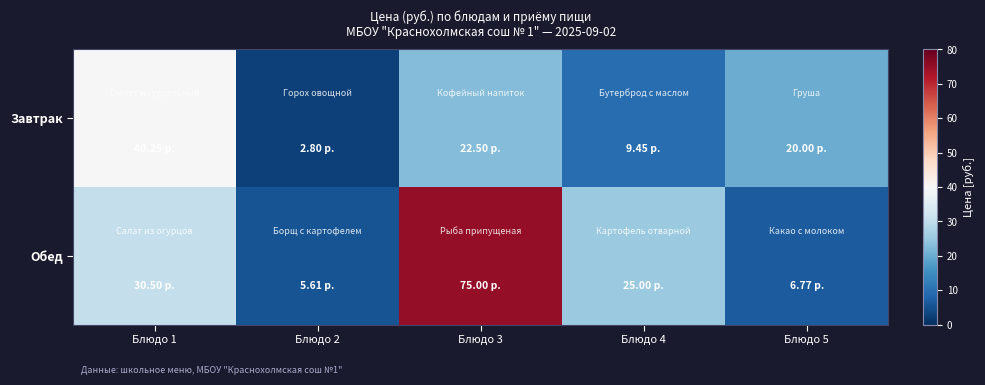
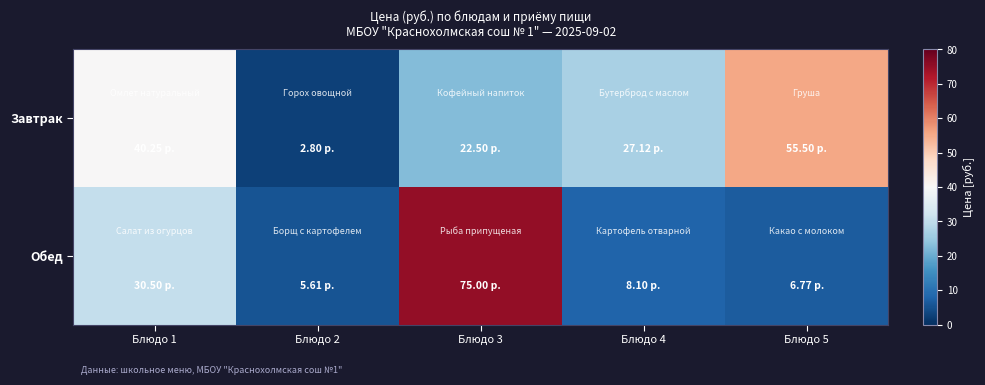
  {
    "Завтрак": {
-     "Блюдо 4": 9.45,
-     "Блюдо 5": 20.00
+     "Блюдо 4": 27.12,
+     "Блюдо 5": 55.50
    },
    "Обед": {
-     "Блюдо 4": 25.00
+     "Блюдо 4": 8.10
    }
  }
